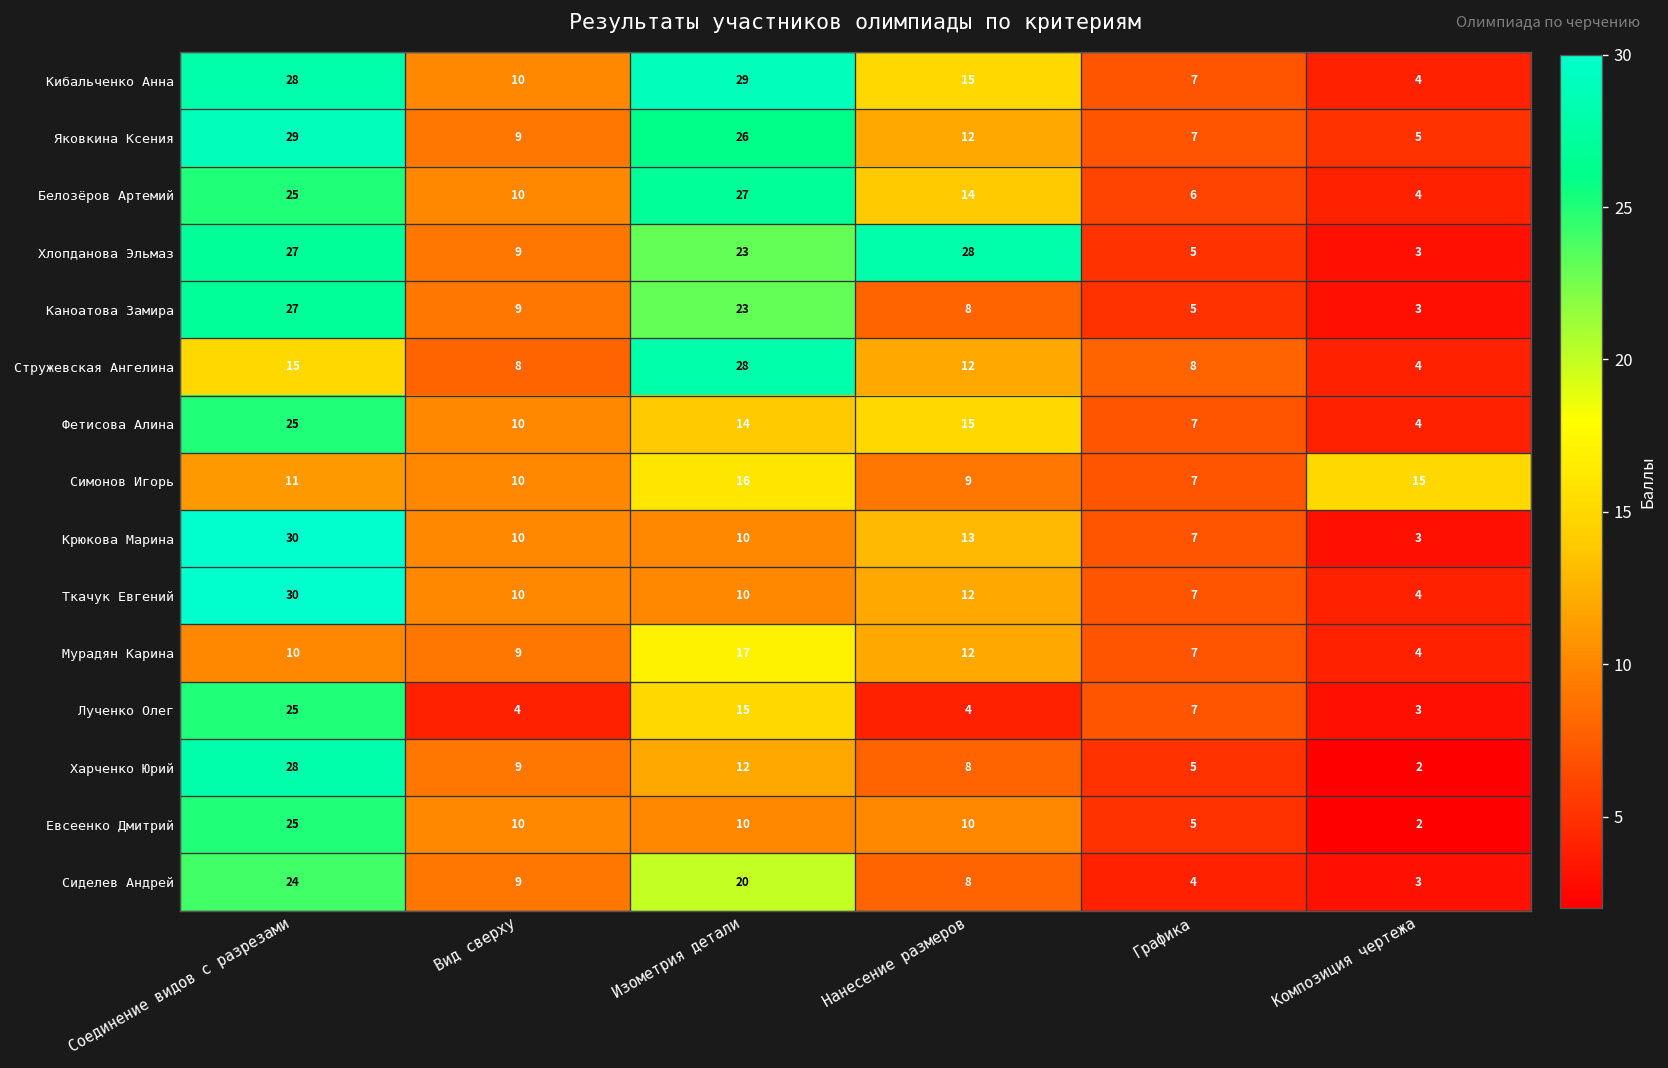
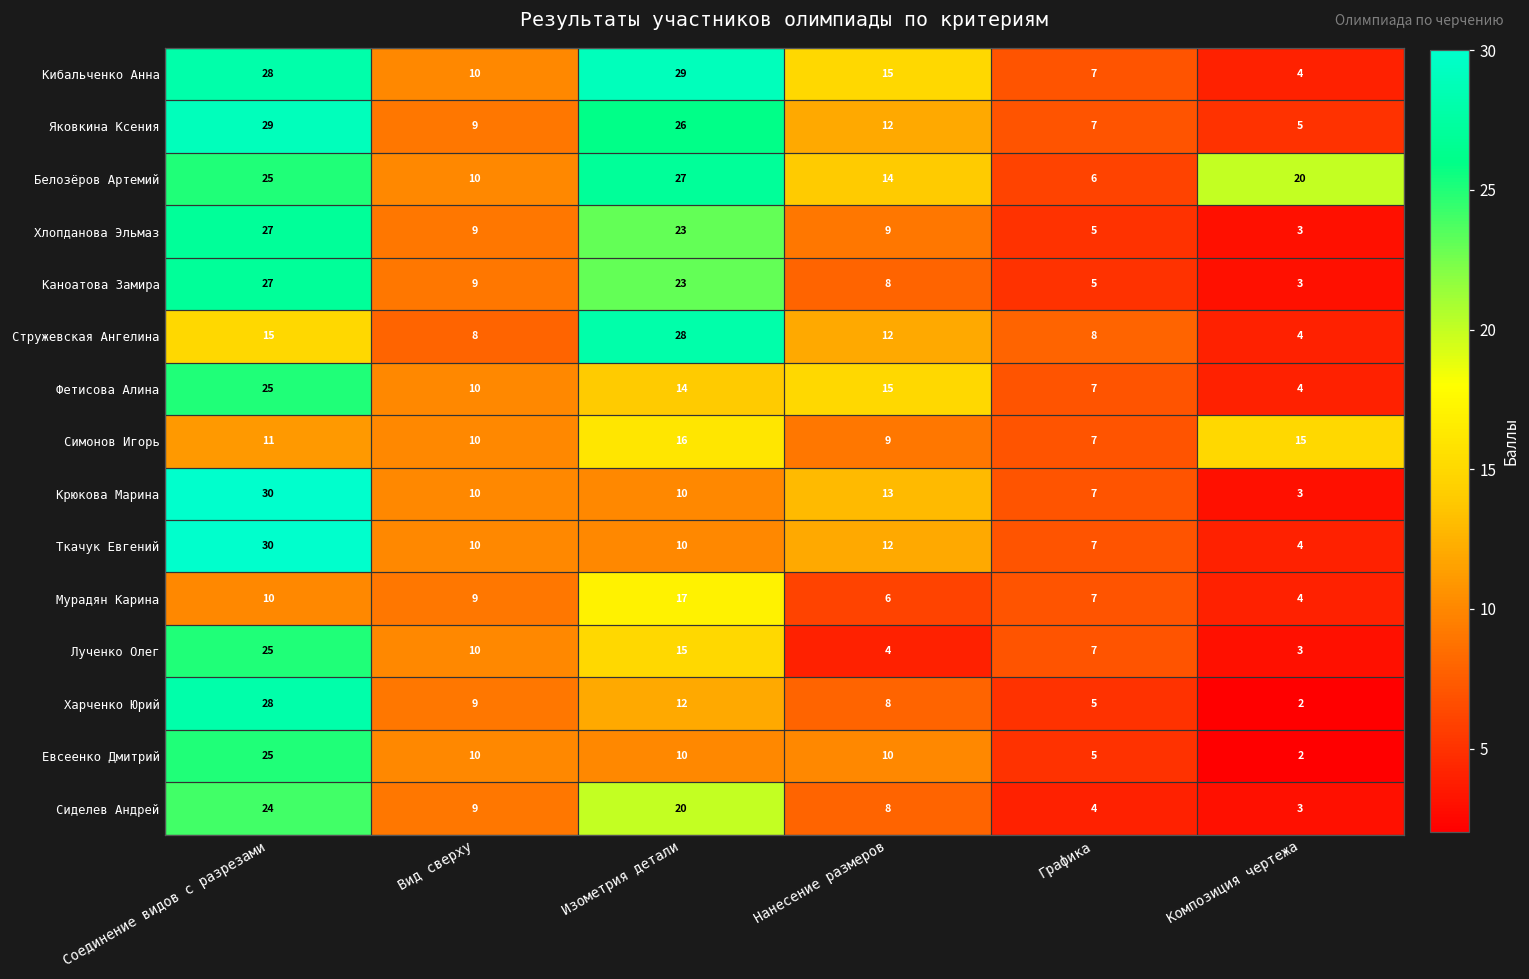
  {
    "Кибальченко Анна": {
      "Соединение видов с разрезами": 28,
      "Вид сверху": 10,
      "Изометрия детали": 29,
      "Нанесение размеров": 15,
      "Графика": 7,
      "Композиция чертежа": 4
    },
    "Яковкина Ксения": {
      "Соединение видов с разрезами": 29,
      "Вид сверху": 9,
      "Изометрия детали": 26,
      "Нанесение размеров": 12,
      "Графика": 7,
      "Композиция чертежа": 5
    },
    "Белозёров Артемий": {
      "Соединение видов с разрезами": 25,
      "Вид сверху": 10,
      "Изометрия детали": 27,
      "Нанесение размеров": 14,
      "Графика": 6,
-     "Композиция чертежа": 4
+     "Композиция чертежа": 20
    },
    "Хлопданова Эльмаз": {
      "Соединение видов с разрезами": 27,
      "Вид сверху": 9,
      "Изометрия детали": 23,
-     "Нанесение размеров": 28,
+     "Нанесение размеров": 9,
      "Графика": 5,
      "Композиция чертежа": 3
    },
    "Каноатова Замира": {
      "Соединение видов с разрезами": 27,
      "Вид сверху": 9,
      "Изометрия детали": 23,
      "Нанесение размеров": 8,
      "Графика": 5,
      "Композиция чертежа": 3
    },
    "Стружевская Ангелина": {
      "Соединение видов с разрезами": 15,
      "Вид сверху": 8,
      "Изометрия детали": 28,
      "Нанесение размеров": 12,
      "Графика": 8,
      "Композиция чертежа": 4
    },
    "Фетисова Алина": {
      "Соединение видов с разрезами": 25,
      "Вид сверху": 10,
      "Изометрия детали": 14,
      "Нанесение размеров": 15,
      "Графика": 7,
      "Композиция чертежа": 4
    },
    "Симонов Игорь": {
      "Соединение видов с разрезами": 11,
      "Вид сверху": 10,
      "Изометрия детали": 16,
      "Нанесение размеров": 9,
      "Графика": 7,
      "Композиция чертежа": 15
    },
    "Крюкова Марина": {
      "Соединение видов с разрезами": 30,
      "Вид сверху": 10,
      "Изометрия детали": 10,
      "Нанесение размеров": 13,
      "Графика": 7,
      "Композиция чертежа": 3
    },
    "Ткачук Евгений": {
      "Соединение видов с разрезами": 30,
      "Вид сверху": 10,
      "Изометрия детали": 10,
      "Нанесение размеров": 12,
      "Графика": 7,
      "Композиция чертежа": 4
    },
    "Мурадян Карина": {
      "Соединение видов с разрезами": 10,
      "Вид сверху": 9,
      "Изометрия детали": 17,
-     "Нанесение размеров": 12,
+     "Нанесение размеров": 6,
      "Графика": 7,
      "Композиция чертежа": 4
    },
    "Лученко Олег": {
      "Соединение видов с разрезами": 25,
-     "Вид сверху": 4,
+     "Вид сверху": 10,
      "Изометрия детали": 15,
      "Нанесение размеров": 4,
      "Графика": 7,
      "Композиция чертежа": 3
    },
    "Харченко Юрий": {
      "Соединение видов с разрезами": 28,
      "Вид сверху": 9,
      "Изометрия детали": 12,
      "Нанесение размеров": 8,
      "Графика": 5,
      "Композиция чертежа": 2
    },
    "Евсеенко Дмитрий": {
      "Соединение видов с разрезами": 25,
      "Вид сверху": 10,
      "Изометрия детали": 10,
      "Нанесение размеров": 10,
      "Графика": 5,
      "Композиция чертежа": 2
    },
    "Сиделев Андрей": {
      "Соединение видов с разрезами": 24,
      "Вид сверху": 9,
      "Изометрия детали": 20,
      "Нанесение размеров": 8,
      "Графика": 4,
      "Композиция чертежа": 3
    }
  }
